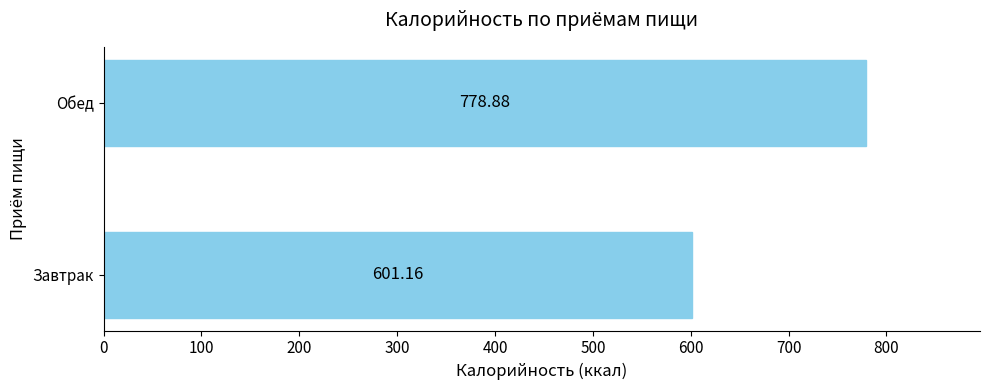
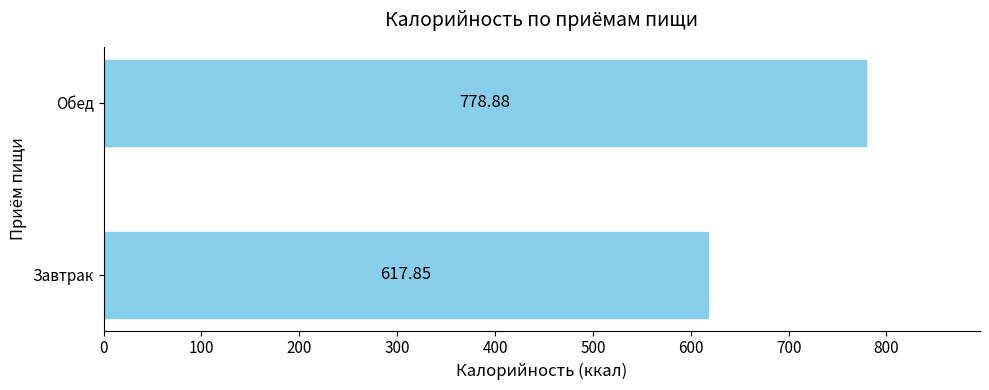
  {
    "Обед": 778.88,
-   "Завтрак": 601.16
+   "Завтрак": 617.85
  }
